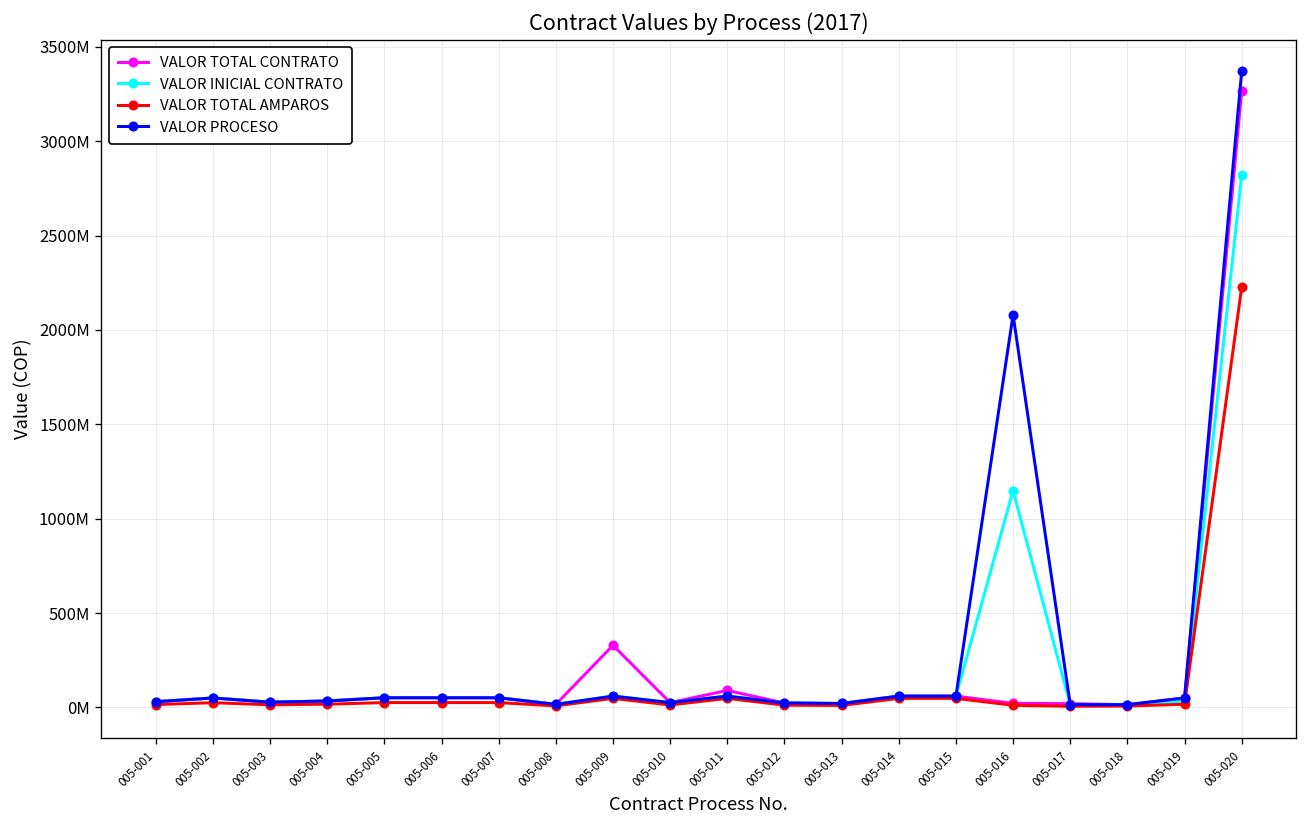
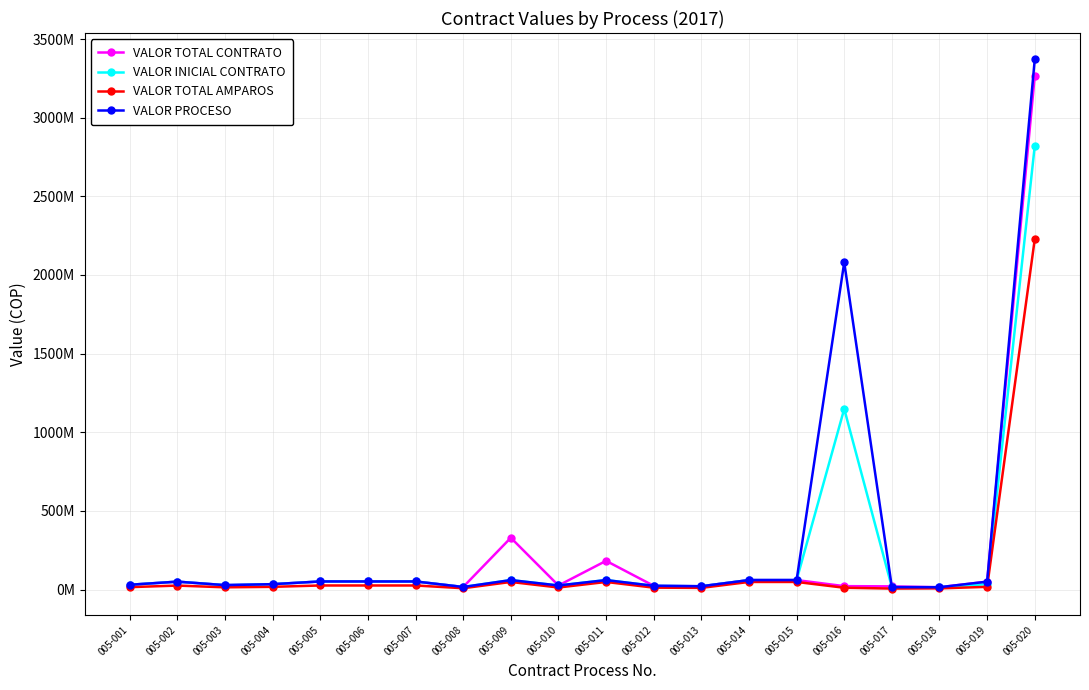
  {
    "VALOR TOTAL CONTRATO": {
      "005-009": 330000000,
-     "005-011": 90000000,
+     "005-011": 180000000,
      "005-020": 3270000000
    },
    "VALOR INICIAL CONTRATO": {
      "005-016": 1150000000,
      "005-020": 2820000000
    },
    "VALOR TOTAL AMPAROS": {
      "005-002": 30000000,
      "005-004": 20000000,
      "005-005": 30000000,
      "005-006": 30000000,
      "005-007": 30000000,
      "005-019": 20000000,
      "005-020": 2230000000
    },
    "VALOR PROCESO": {
      "005-016": 2080000000,
      "005-020": 3370000000
    }
  }
